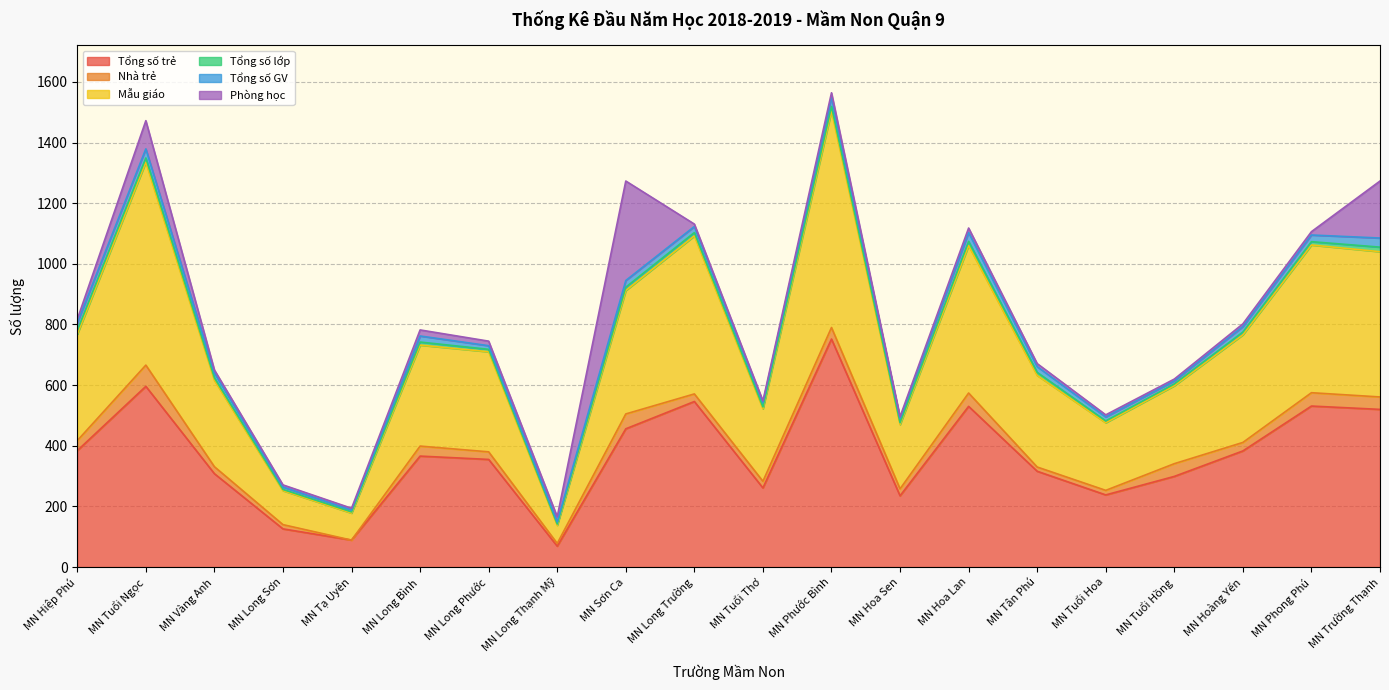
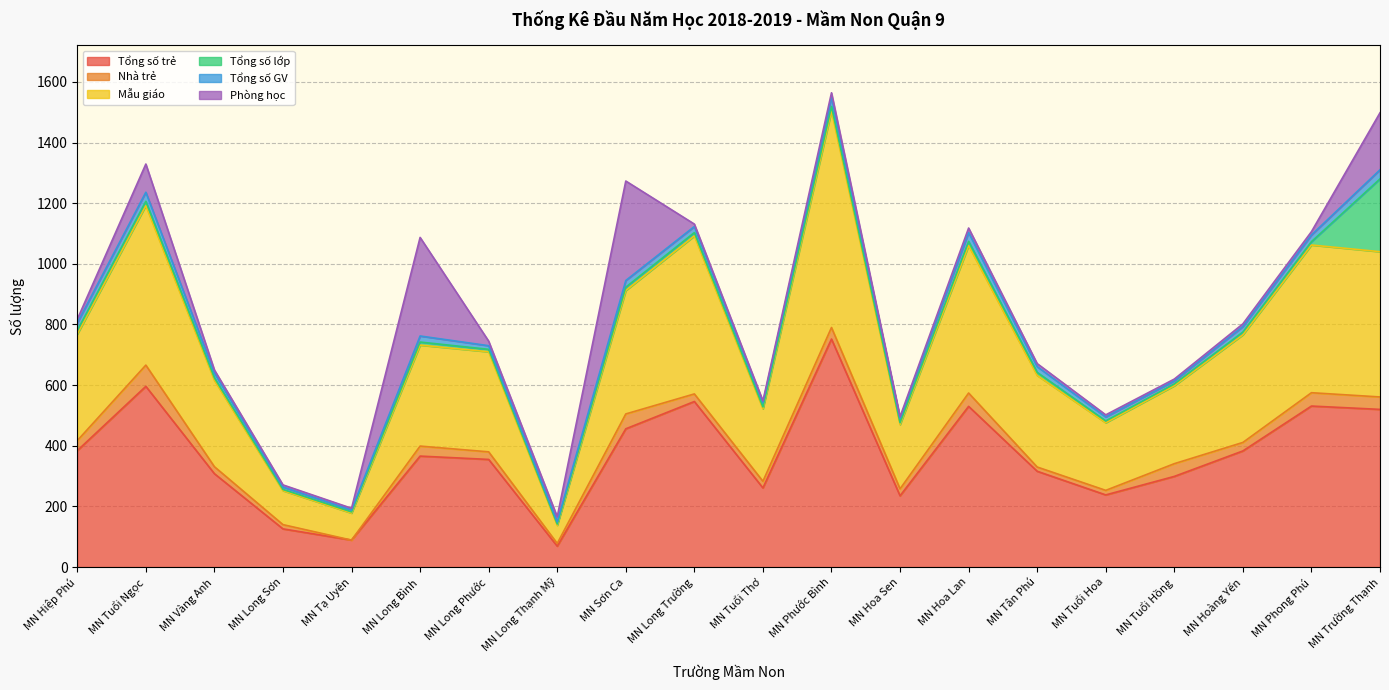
  {
    "Mẫu giáo": {
      "MN Hiệp Phú": 350,
-     "MN Tuổi Ngọc": 670,
+     "MN Tuổi Ngọc": 530,
      "MN Long Bình": 330,
      "MN Sơn Ca": 410,
      "MN Long Trường": 520,
      "MN Phước Bình": 710,
      "MN Hoa Lan": 490,
      "MN Tân Phú": 300,
      "MN Hoàng Yến": 360,
      "MN Phong Phú": 490,
      "MN Trường Thạnh": 480
    },
    "Tổng số lớp": {
      "MN Hiệp Phú": 10,
      "MN Tuổi Ngọc": 10,
      "MN Long Bình": 10,
      "MN Sơn Ca": 10,
      "MN Long Trường": 10,
      "MN Phước Bình": 20,
      "MN Hoa Lan": 10,
      "MN Tân Phú": 10,
      "MN Hoàng Yến": 10,
      "MN Phong Phú": 10,
-     "MN Trường Thạnh": 20
+     "MN Trường Thạnh": 240
    },
    "Tổng số GV": {
      "MN Hiệp Phú": 30,
      "MN Tuổi Ngọc": 30,
      "MN Vàng Anh": 20,
      "MN Long Bình": 20,
      "MN Long Phước": 10,
      "MN Sơn Ca": 20,
      "MN Phước Bình": 30,
      "MN Hoa Lan": 30,
      "MN Tân Phú": 20,
      "MN Hoàng Yến": 20,
      "MN Phong Phú": 20,
      "MN Trường Thạnh": 30
    },
    "Phòng học": {
      "MN Hiệp Phú": 10,
      "MN Tuổi Ngọc": 90,
      "MN Vàng Anh": 10,
-     "MN Long Bình": 20,
+     "MN Long Bình": 330,
      "MN Long Phước": 20,
      "MN Long Thạnh Mỹ": 20,
      "MN Sơn Ca": 330,
      "MN Phước Bình": 20,
      "MN Hoa Lan": 20,
      "MN Tân Phú": 10,
      "MN Hoàng Yến": 10,
      "MN Phong Phú": 10,
      "MN Trường Thạnh": 190
    }
  }
